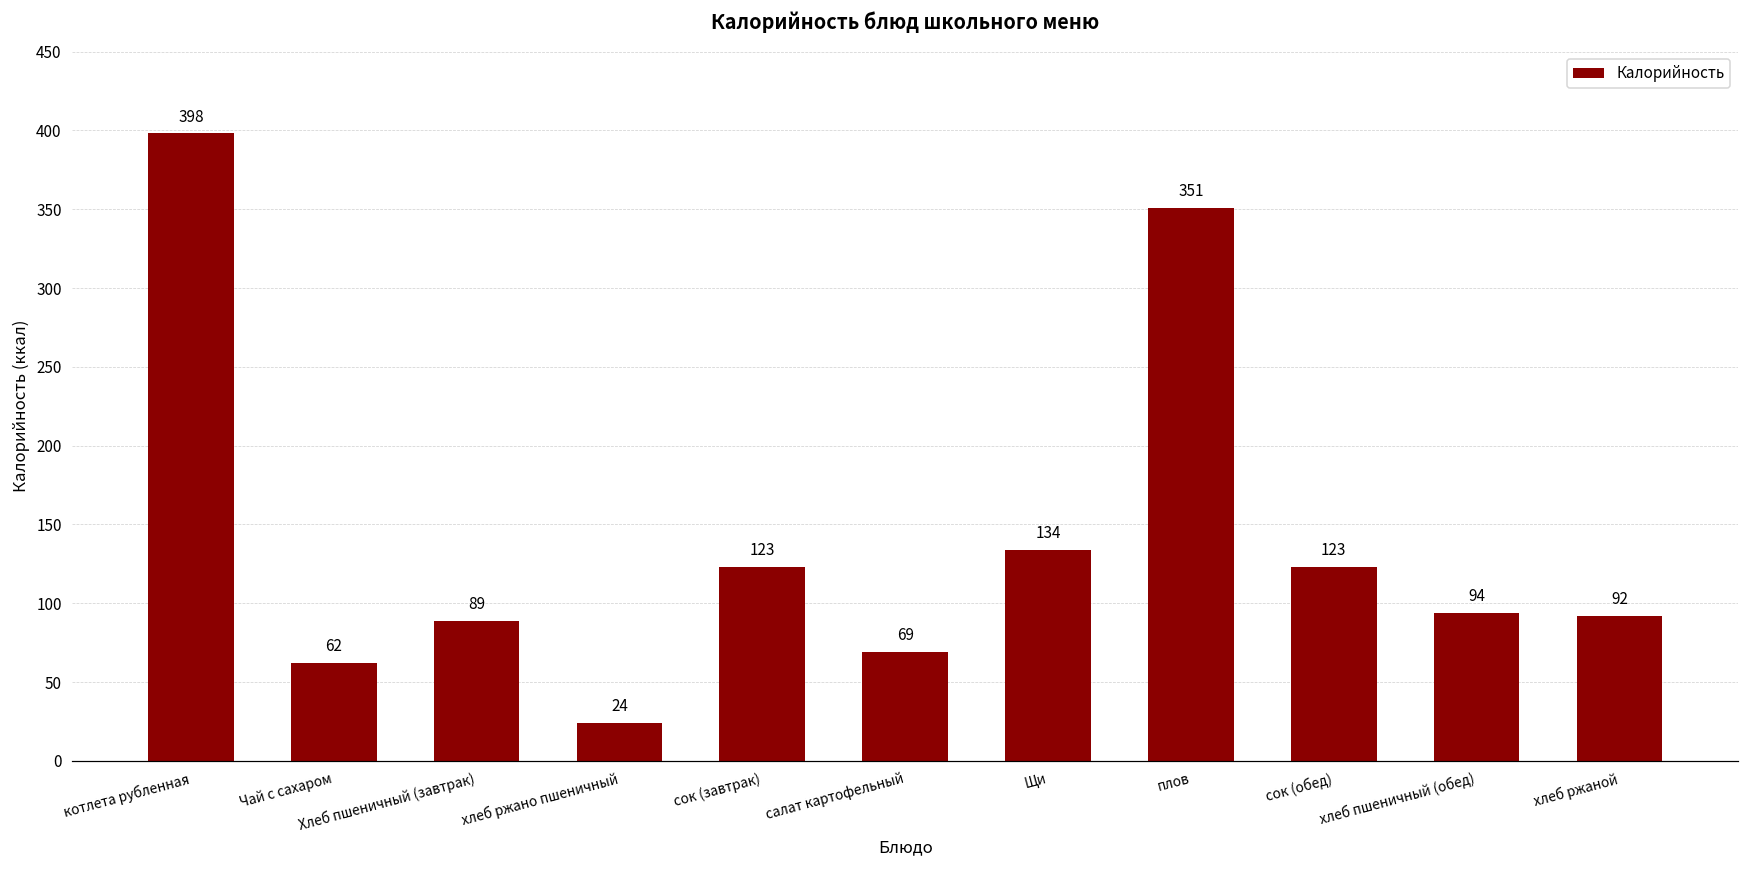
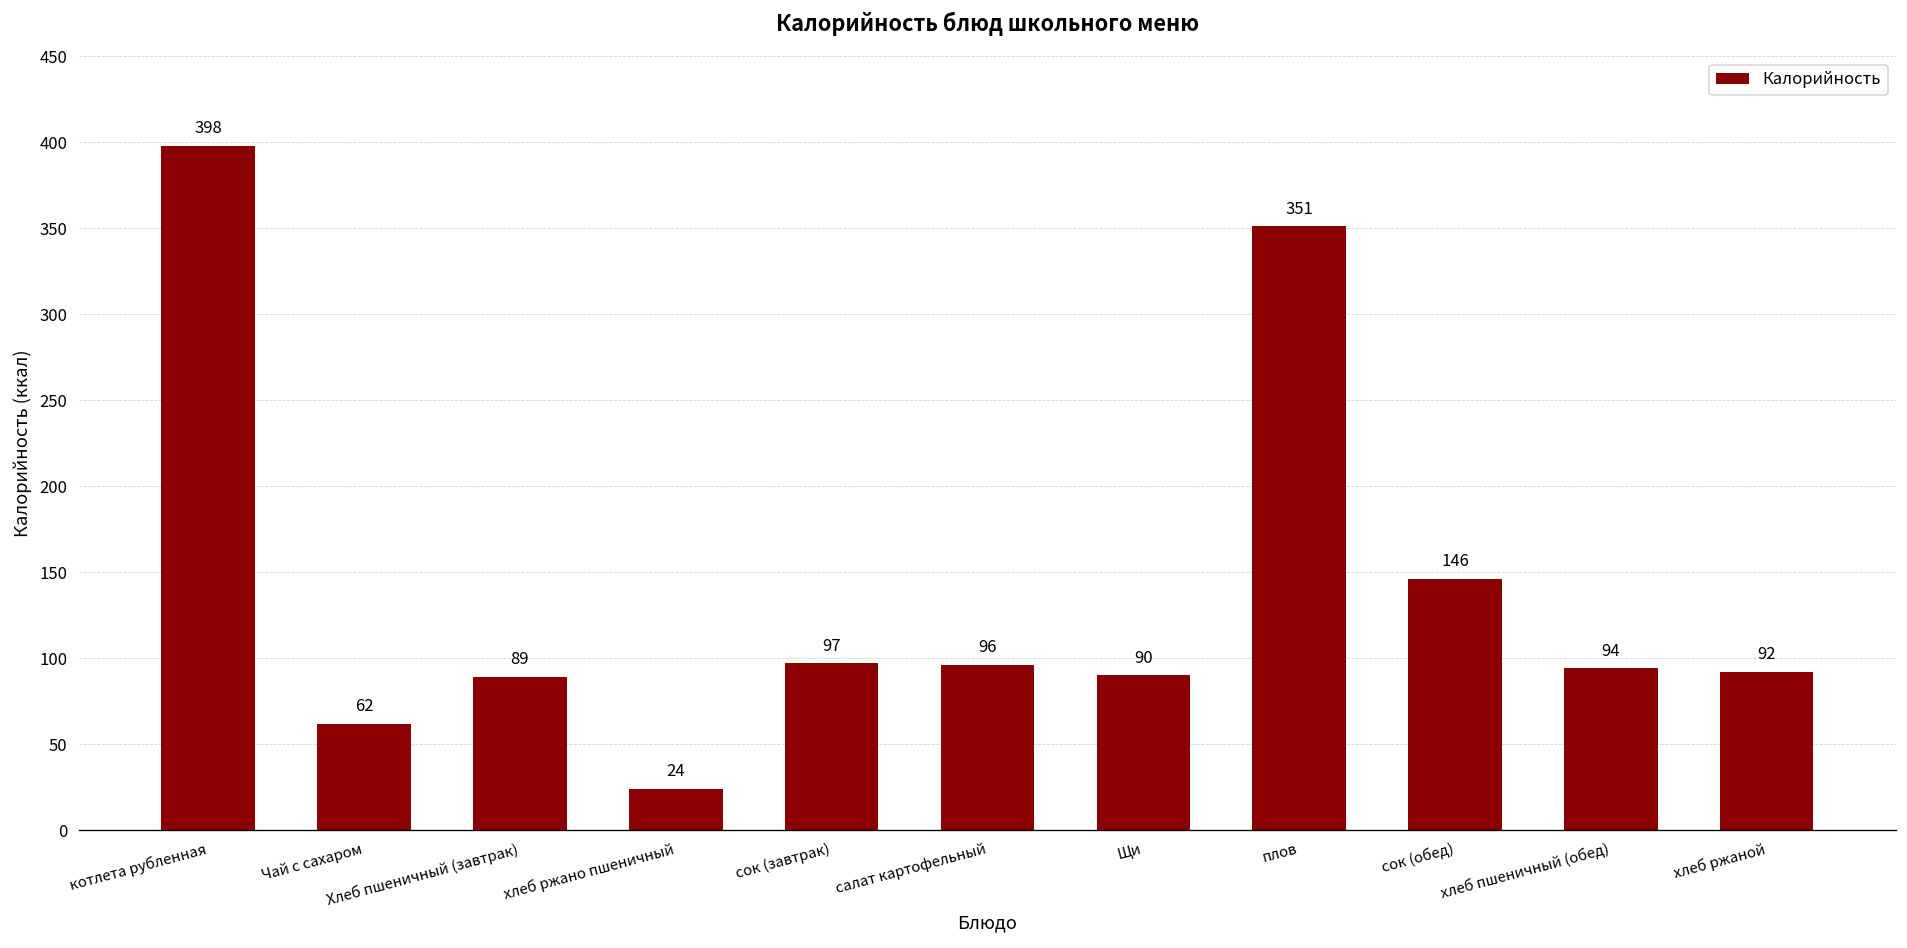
  {
    "котлета рубленная": 398,
    "Чай с сахаром": 62,
    "Хлеб пшеничный (завтрак)": 89,
    "хлеб ржано пшеничный": 24,
-   "сок (завтрак)": 123,
-   "салат картофельный": 69,
-   "Щи": 134,
+   "сок (завтрак)": 97,
+   "салат картофельный": 96,
+   "Щи": 90,
    "плов": 351,
-   "сок (обед)": 123,
+   "сок (обед)": 146,
    "хлеб пшеничный (обед)": 94,
    "хлеб ржаной": 92
  }
